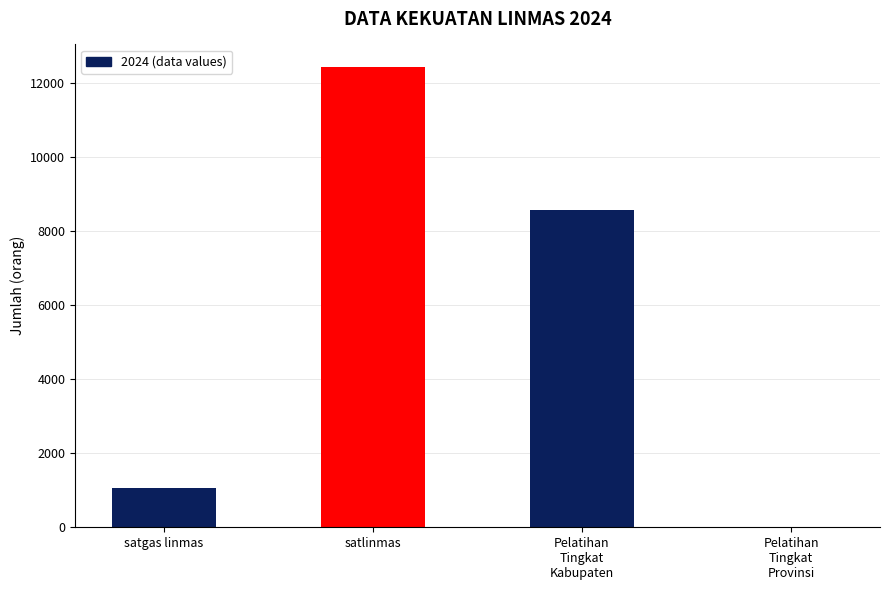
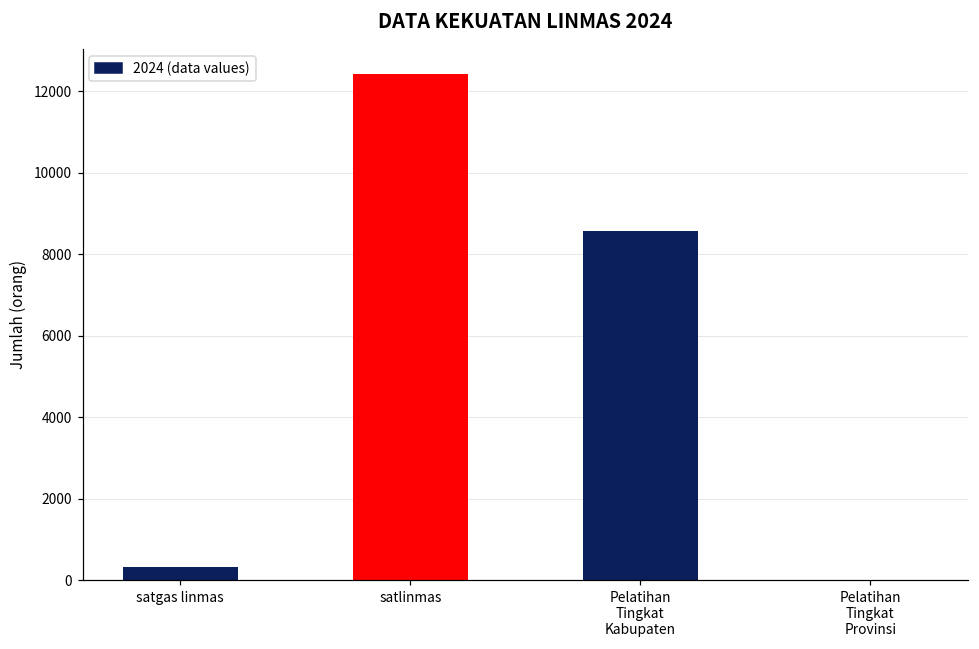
  {
-   "satgas linmas": 1100,
+   "satgas linmas": 300,
    "satlinmas": 12400,
    "Pelatihan Tingkat Kabupaten": 8600,
    "Pelatihan Tingkat Provinsi": 0
  }
